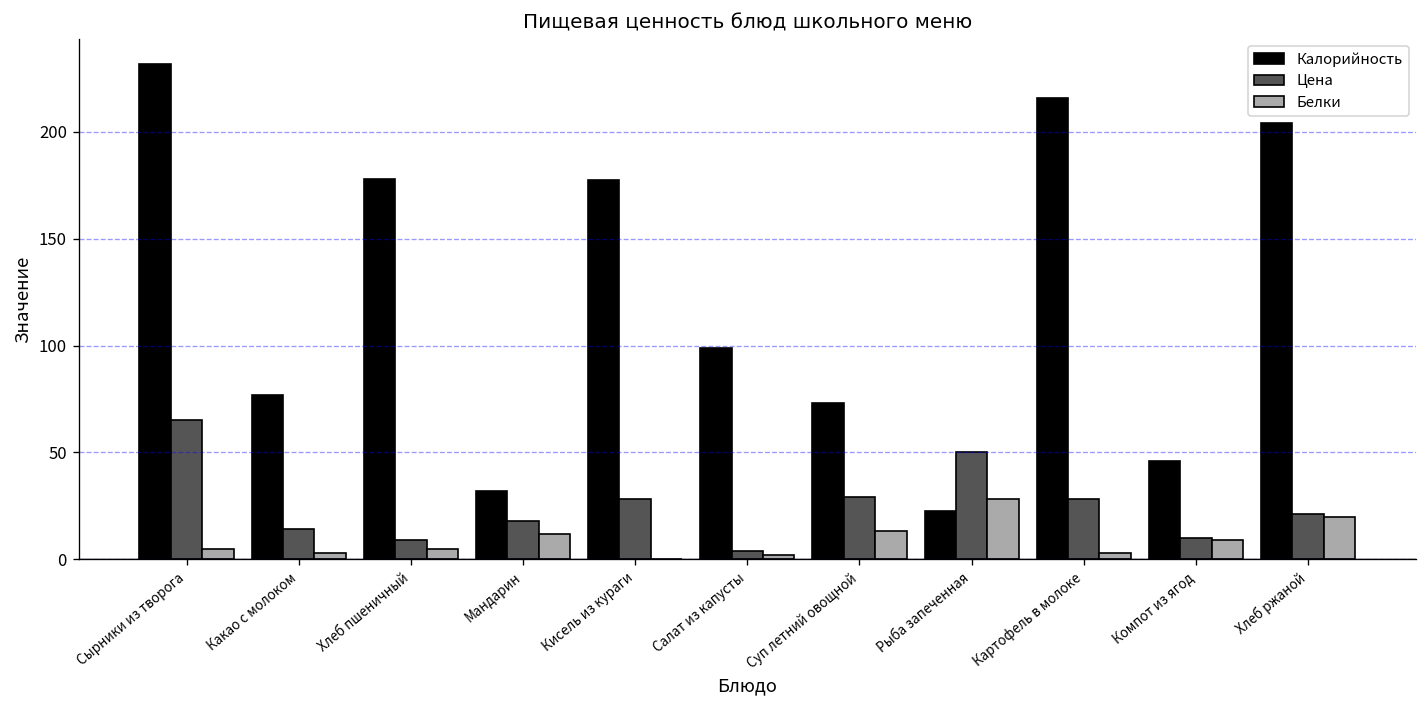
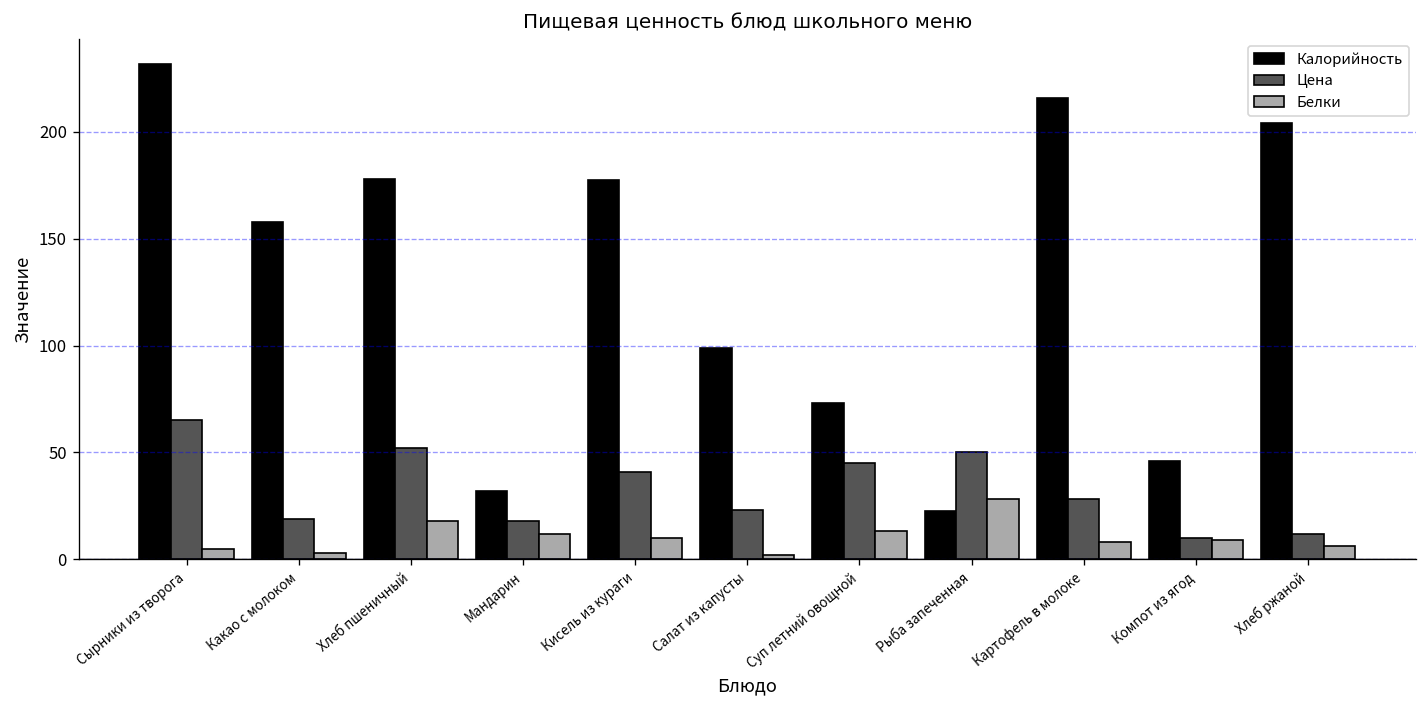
  {
    "Калорийность": {
      "Сырники из творога": 232,
-     "Какао с молоком": 77,
+     "Какао с молоком": 158,
      "Хлеб пшеничный": 178,
      "Мандарин": 32,
      "Кисель из кураги": 178,
      "Салат из капусты": 99,
      "Суп летний овощной": 73,
      "Рыба запеченная": 23,
      "Картофель в молоке": 216,
      "Компот из ягод": 46,
      "Хлеб ржаной": 204
    },
    "Цена": {
      "Сырники из творога": 65,
-     "Какао с молоком": 14,
-     "Хлеб пшеничный": 9,
+     "Какао с молоком": 19,
+     "Хлеб пшеничный": 52,
      "Мандарин": 18,
-     "Кисель из кураги": 28,
-     "Салат из капусты": 4,
-     "Суп летний овощной": 29,
+     "Кисель из кураги": 41,
+     "Салат из капусты": 23,
+     "Суп летний овощной": 45,
      "Рыба запеченная": 50,
      "Картофель в молоке": 28,
      "Компот из ягод": 10,
-     "Хлеб ржаной": 21
+     "Хлеб ржаной": 12
    },
    "Белки": {
      "Сырники из творога": 5,
      "Какао с молоком": 3,
-     "Хлеб пшеничный": 5,
+     "Хлеб пшеничный": 18,
      "Мандарин": 12,
-     "Кисель из кураги": 0,
+     "Кисель из кураги": 10,
      "Салат из капусты": 2,
      "Суп летний овощной": 13,
      "Рыба запеченная": 28,
-     "Картофель в молоке": 3,
+     "Картофель в молоке": 8,
      "Компот из ягод": 9,
-     "Хлеб ржаной": 20
+     "Хлеб ржаной": 6
    }
  }
